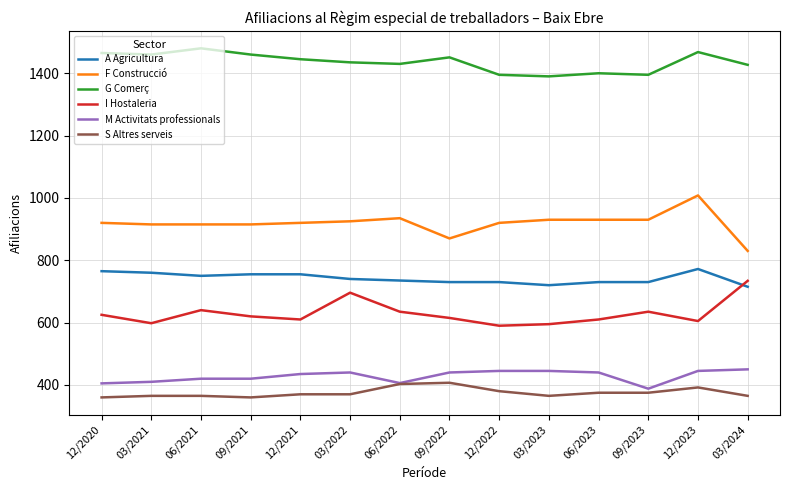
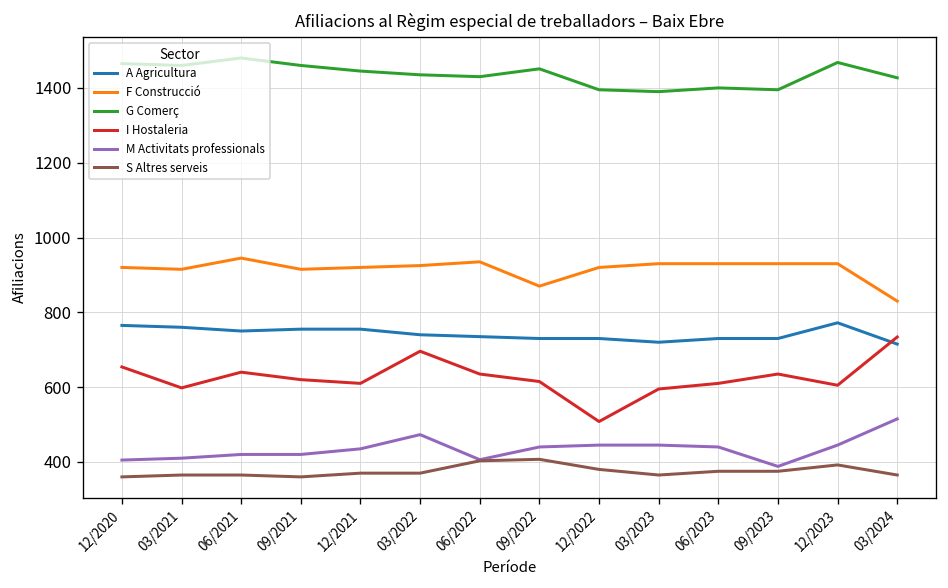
  {
    "A Agricultura": {
      "12/2020": 770,
      "03/2021": 760,
      "06/2021": 750,
      "09/2021": 760,
      "12/2021": 760,
      "03/2022": 740,
      "06/2022": 740,
      "09/2022": 730,
      "12/2022": 730,
      "03/2023": 720,
      "06/2023": 730,
      "09/2023": 730,
      "12/2023": 770,
      "03/2024": 720
    },
    "F Construcció": {
      "12/2020": 920,
      "03/2021": 920,
-     "06/2021": 920,
+     "06/2021": 950,
      "09/2021": 920,
      "12/2021": 920,
      "03/2022": 930,
      "06/2022": 940,
      "09/2022": 870,
      "12/2022": 920,
      "03/2023": 930,
      "06/2023": 930,
      "09/2023": 930,
-     "12/2023": 1010,
+     "12/2023": 930,
      "03/2024": 830
    },
    "G Comerç": {
      "09/2021": 1460,
      "12/2021": 1450,
      "03/2022": 1440,
      "06/2022": 1430,
      "09/2022": 1450,
      "12/2022": 1400,
      "03/2023": 1390,
      "06/2023": 1400,
      "09/2023": 1400,
      "12/2023": 1470,
      "03/2024": 1430
    },
    "I Hostaleria": {
-     "12/2020": 630,
+     "12/2020": 650,
      "03/2021": 600,
      "06/2021": 640,
      "09/2021": 620,
      "12/2021": 610,
      "03/2022": 700,
      "06/2022": 640,
      "09/2022": 620,
-     "12/2022": 590,
+     "12/2022": 510,
      "03/2023": 600,
      "06/2023": 610,
      "09/2023": 640,
      "12/2023": 610,
      "03/2024": 730
    },
    "M Activitats professionals": {
      "12/2020": 410,
      "03/2021": 410,
      "06/2021": 420,
      "09/2021": 420,
      "12/2021": 440,
-     "03/2022": 440,
+     "03/2022": 470,
      "09/2022": 440,
      "12/2022": 450,
      "03/2023": 450,
      "06/2023": 440,
      "09/2023": 390,
      "12/2023": 450,
-     "03/2024": 450
+     "03/2024": 520
    },
    "S Altres serveis": {
      "12/2020": 360,
      "03/2021": 370,
      "06/2021": 370,
      "09/2021": 360,
      "12/2021": 370,
      "03/2022": 370,
      "09/2022": 410,
      "12/2022": 380,
      "03/2023": 370,
      "06/2023": 380,
      "09/2023": 380,
      "12/2023": 390,
      "03/2024": 370
    }
  }
